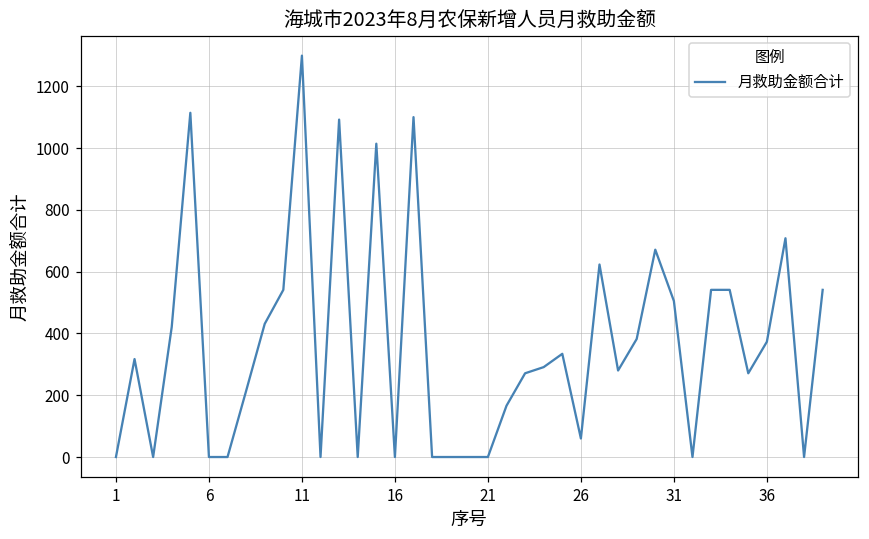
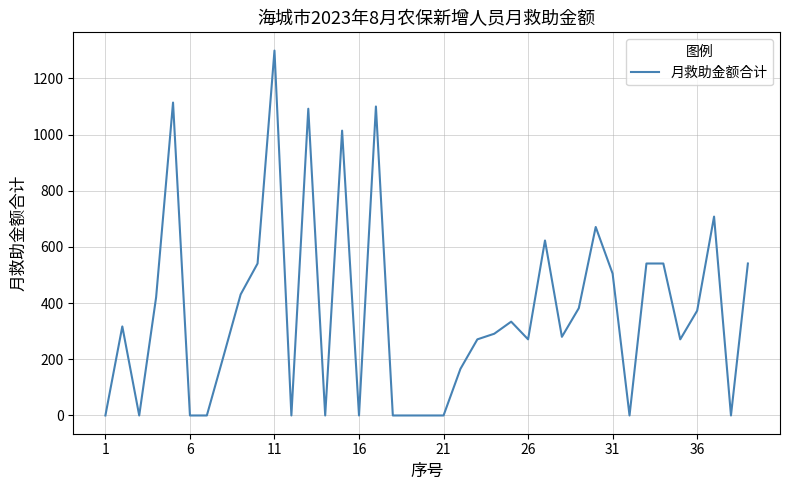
  {
    "1": 0,
    "6": 0,
    "11": 1300,
    "16": 0,
    "21": 0,
-   "26": 60,
+   "26": 270,
    "31": 510,
    "36": 370
  }
